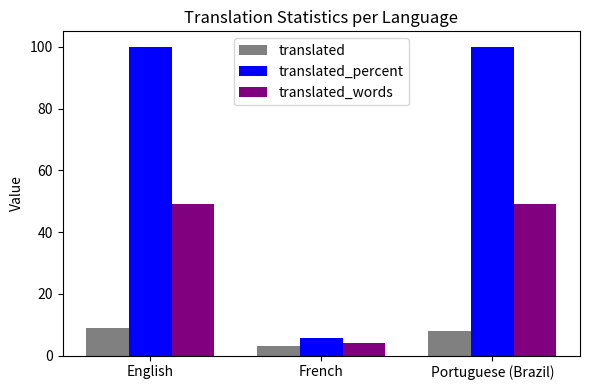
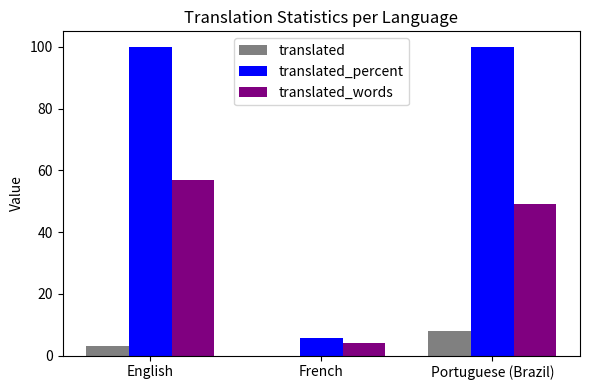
  {
    "translated": {
-     "English": 9,
-     "French": 3,
+     "English": 3,
+     "French": 0,
      "Portuguese (Brazil)": 8
    },
    "translated_percent": {
      "English": 100,
      "French": 6,
      "Portuguese (Brazil)": 100
    },
    "translated_words": {
-     "English": 49,
+     "English": 57,
      "French": 4,
      "Portuguese (Brazil)": 49
    }
  }
